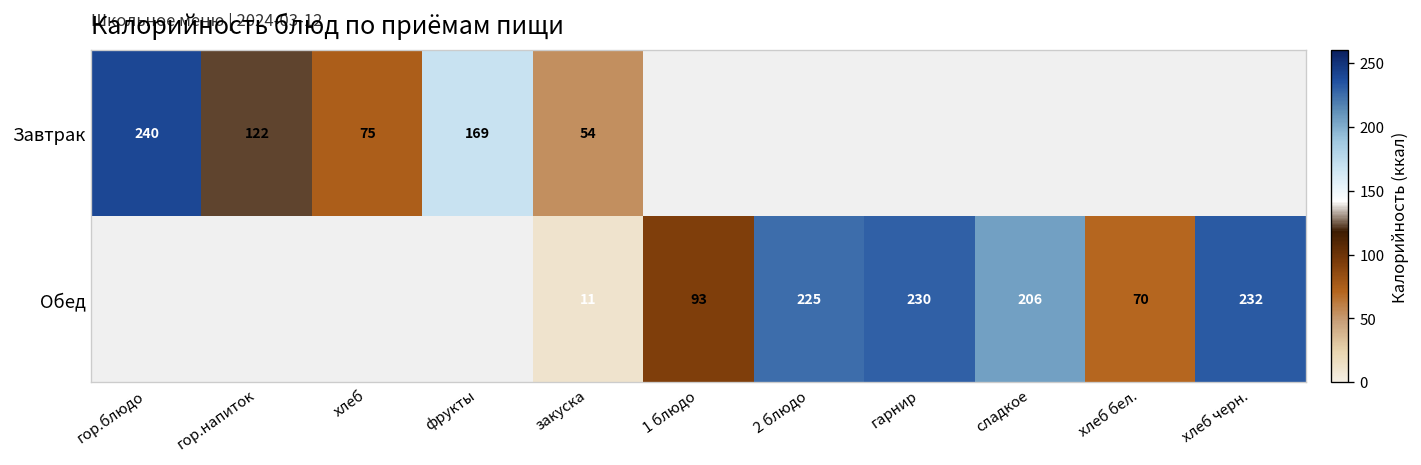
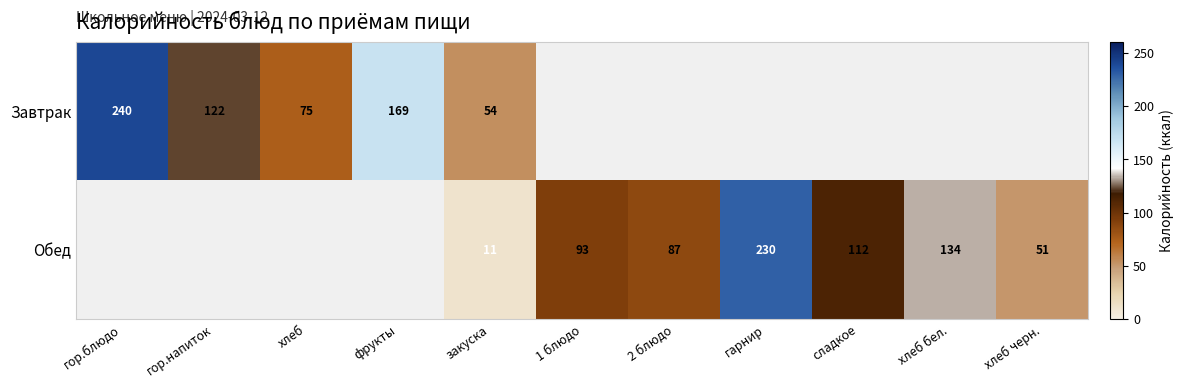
  {
    "Завтрак": {
      "гор.блюдо": 240,
      "гор.напиток": 122,
      "хлеб": 75,
      "фрукты": 169,
      "закуска": 54
    },
    "Обед": {
      "закуска": 11,
      "1 блюдо": 93,
-     "2 блюдо": 225,
+     "2 блюдо": 87,
      "гарнир": 230,
-     "сладкое": 206,
-     "хлеб бел.": 70,
-     "хлеб черн.": 232
+     "сладкое": 112,
+     "хлеб бел.": 134,
+     "хлеб черн.": 51
    }
  }
